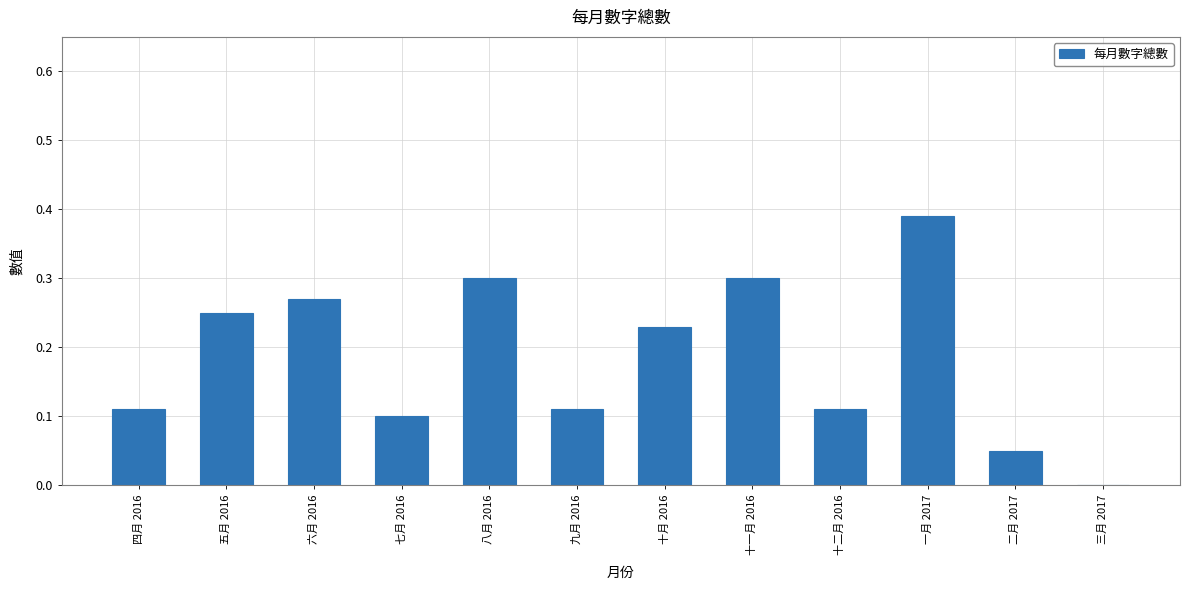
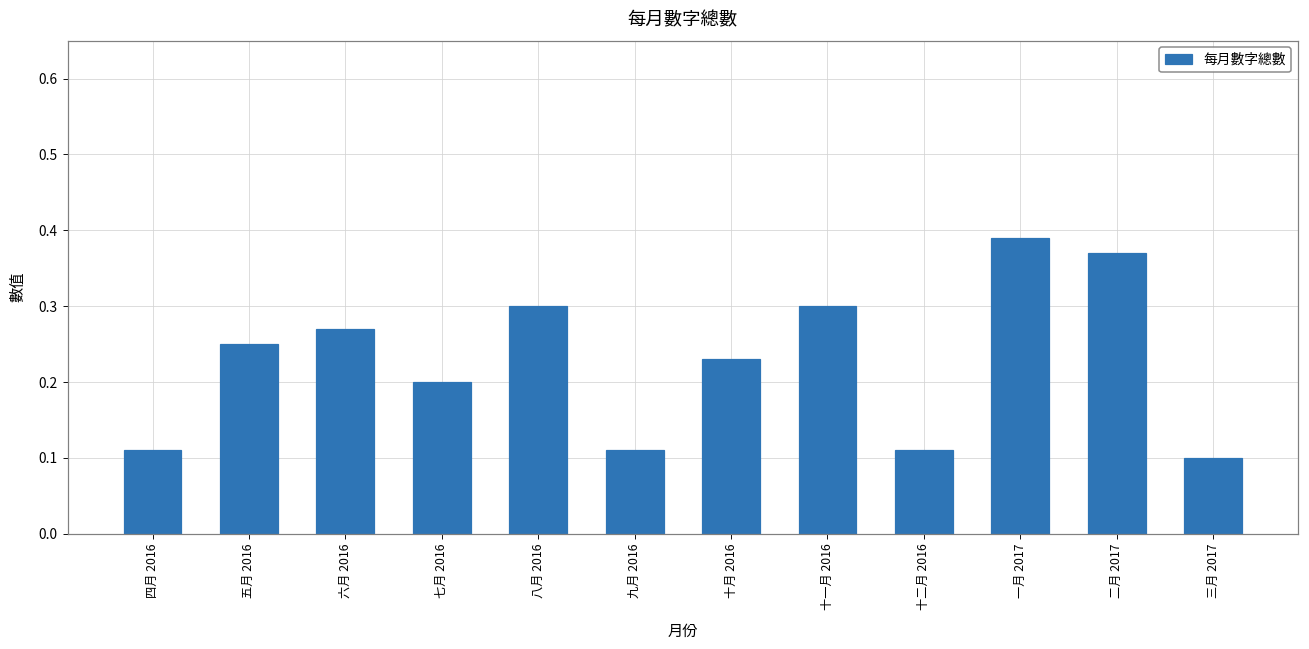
  {
    "四月 2016": 0.11,
    "五月 2016": 0.25,
    "六月 2016": 0.27,
-   "七月 2016": 0.1,
+   "七月 2016": 0.2,
    "八月 2016": 0.30,
    "九月 2016": 0.11,
    "十月 2016": 0.23,
    "十一月 2016": 0.30,
    "十二月 2016": 0.11,
    "一月 2017": 0.39,
-   "二月 2017": 0.05,
-   "三月 2017": 0.0
+   "二月 2017": 0.37,
+   "三月 2017": 0.1
  }
